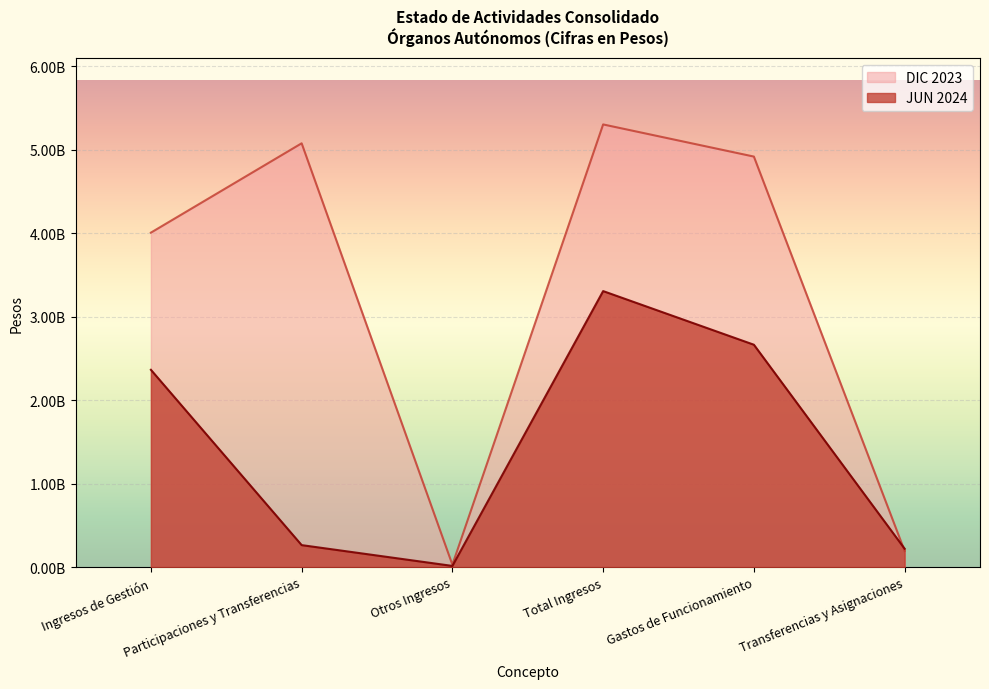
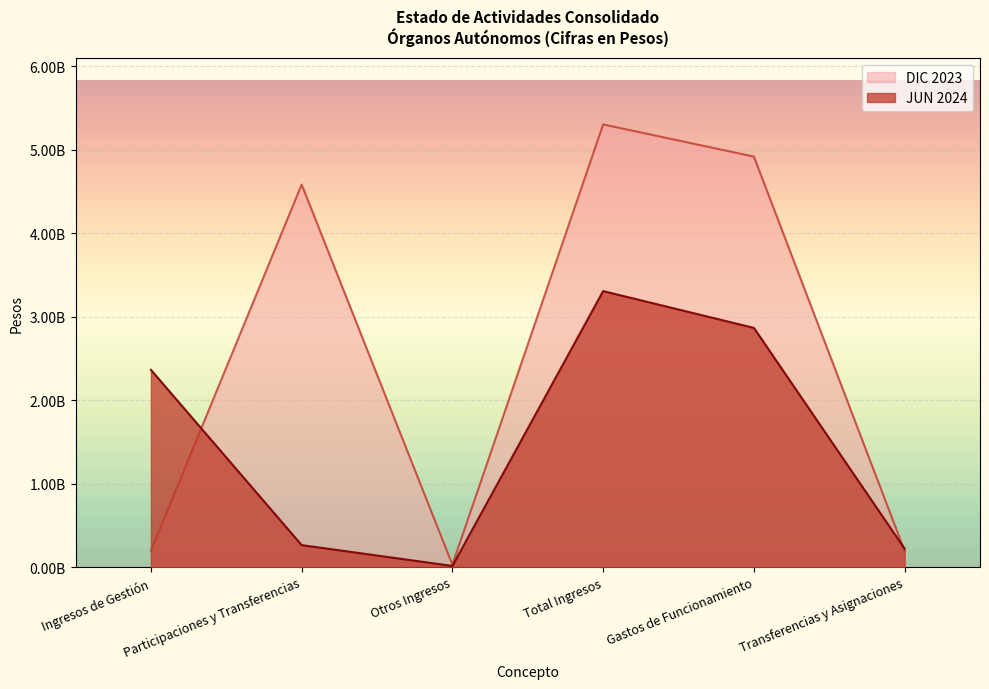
  {
    "DIC 2023": {
-     "Ingresos de Gestión": 4000000000,
-     "Participaciones y Transferencias": 5100000000,
+     "Ingresos de Gestión": 200000000,
+     "Participaciones y Transferencias": 4600000000,
      "Total Ingresos": 5300000000,
      "Gastos de Funcionamiento": 4900000000
    },
    "JUN 2024": {
      "Ingresos de Gestión": 2400000000,
      "Participaciones y Transferencias": 300000000,
      "Total Ingresos": 3300000000,
-     "Gastos de Funcionamiento": 2700000000
+     "Gastos de Funcionamiento": 2900000000
    }
  }
